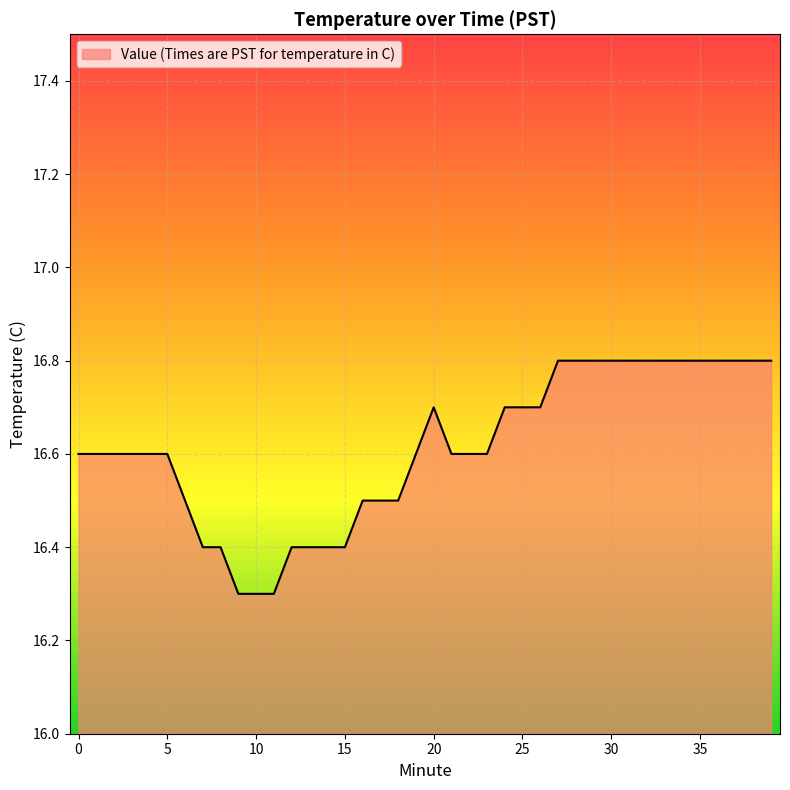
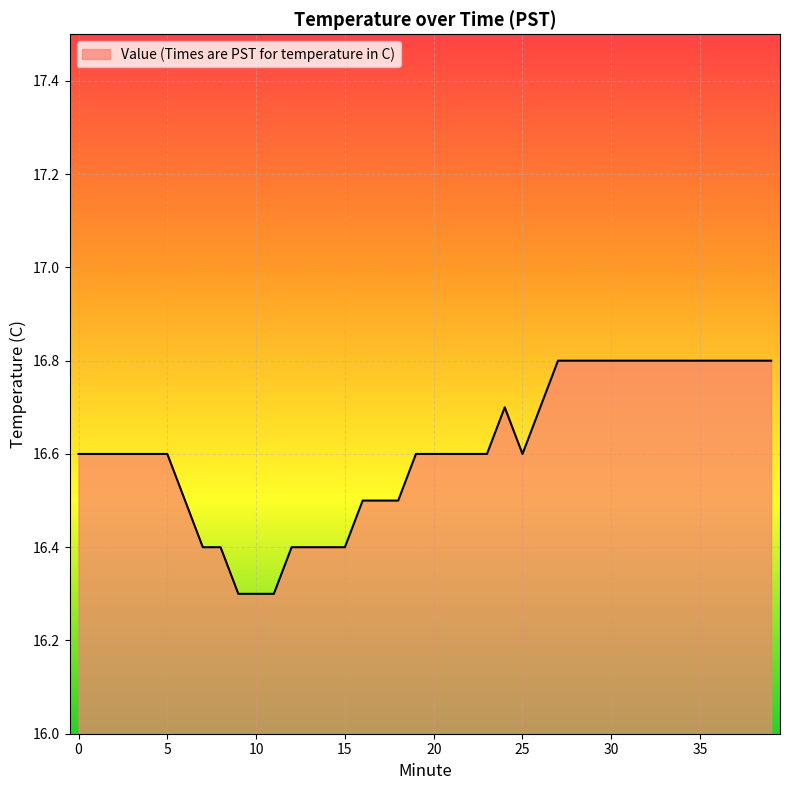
  {
    "0": 16.6,
    "5": 16.6,
    "10": 16.3,
    "15": 16.4,
-   "20": 16.7,
-   "25": 16.7,
+   "20": 16.6,
+   "25": 16.6,
    "30": 16.8,
    "35": 16.8
  }
